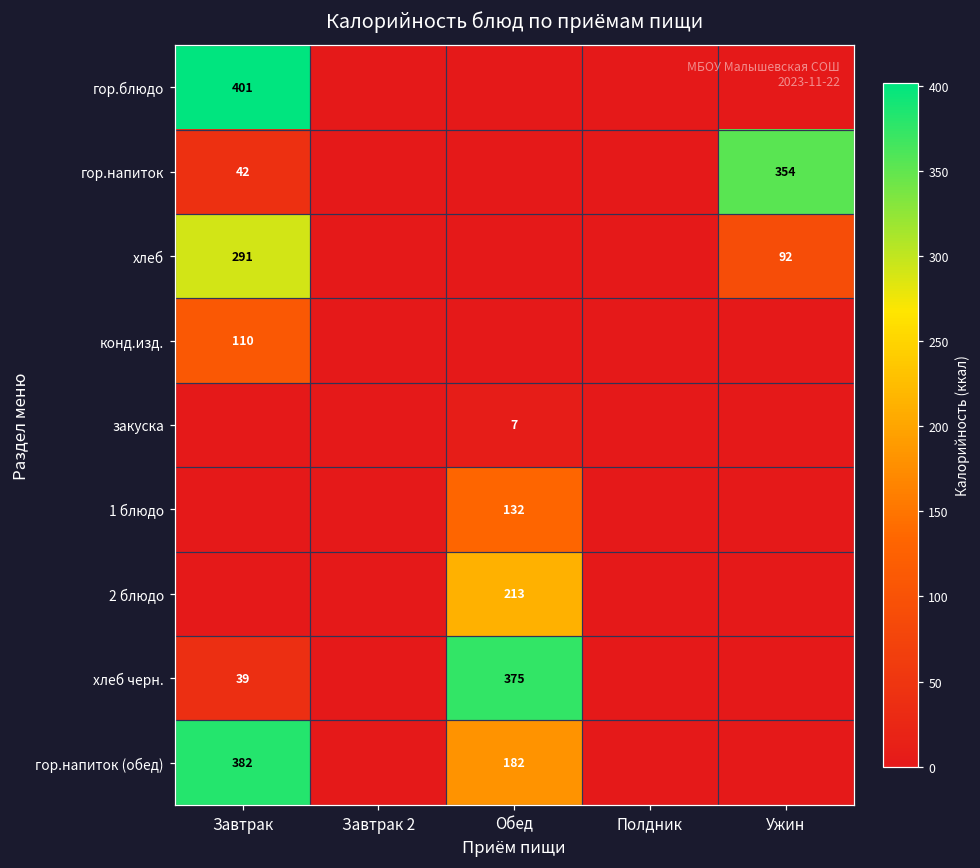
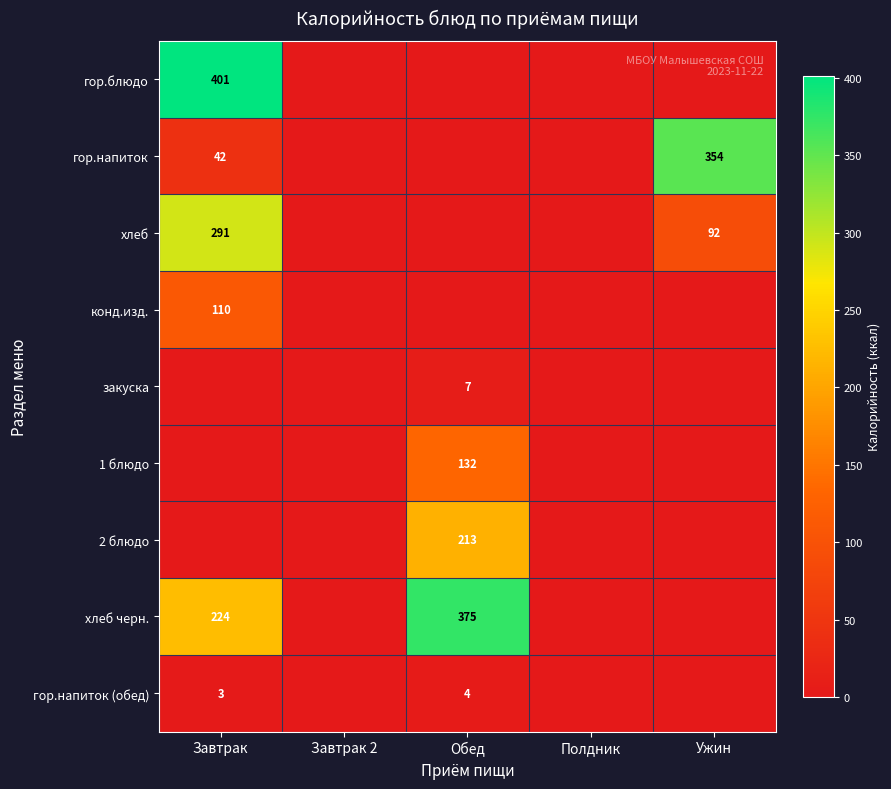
  {
    "гор.блюдо": {
      "Завтрак": 401
    },
    "гор.напиток": {
      "Завтрак": 42,
      "Ужин": 354
    },
    "хлеб": {
      "Завтрак": 291,
      "Ужин": 92
    },
    "конд.изд.": {
      "Завтрак": 110
    },
    "закуска": {
      "Обед": 7
    },
    "1 блюдо": {
      "Обед": 132
    },
    "2 блюдо": {
      "Обед": 213
    },
    "хлеб черн.": {
-     "Завтрак": 39,
+     "Завтрак": 224,
      "Обед": 375
    },
    "гор.напиток (обед)": {
-     "Завтрак": 382,
-     "Обед": 182
+     "Завтрак": 3,
+     "Обед": 4
    }
  }
